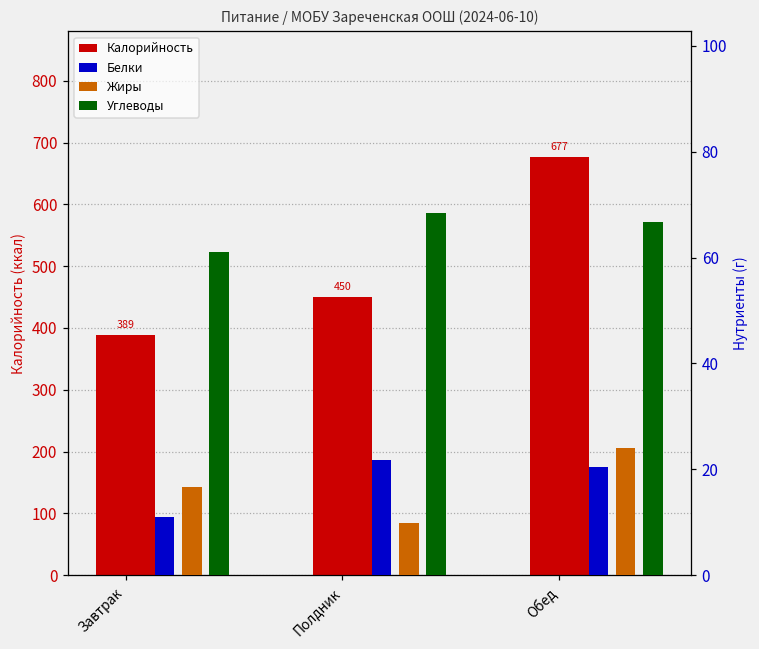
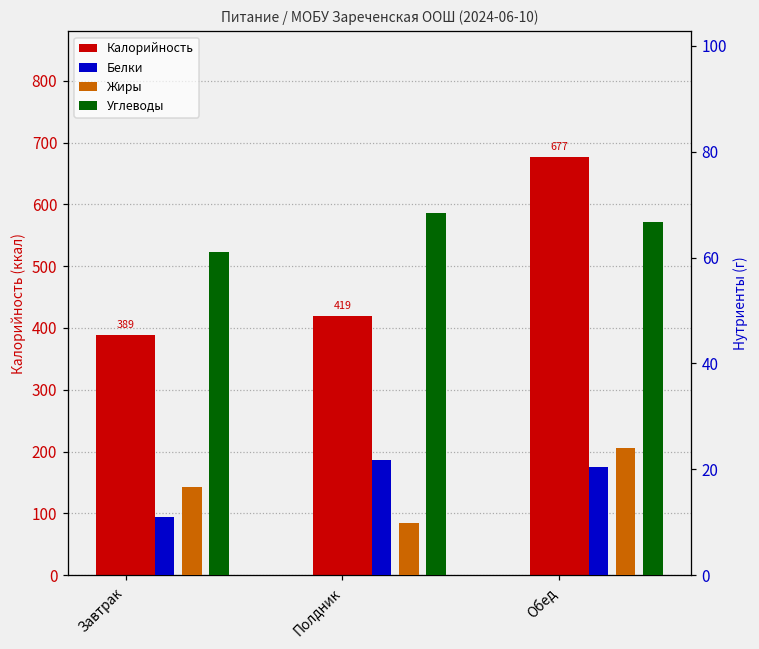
  {
    "Калорийность": {
      "Завтрак": 389,
-     "Полдник": 450,
+     "Полдник": 419,
      "Обед": 677
    }
  }
